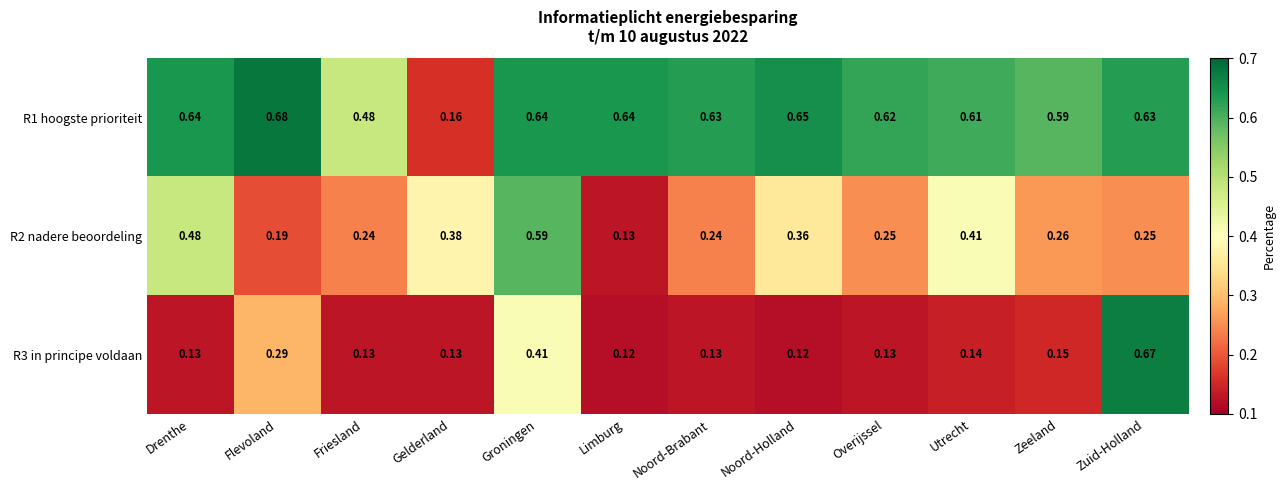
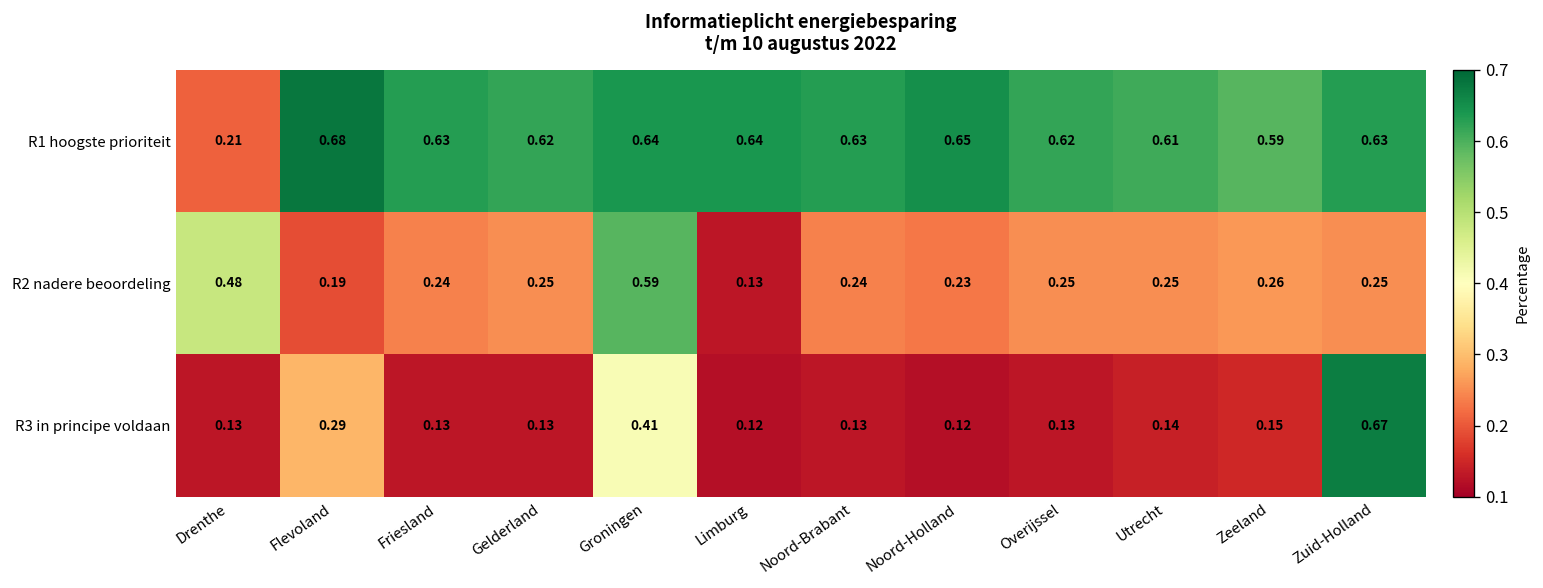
  {
    "R1 hoogste prioriteit": {
-     "Drenthe": 0.64,
+     "Drenthe": 0.21,
      "Flevoland": 0.68,
-     "Friesland": 0.48,
-     "Gelderland": 0.16,
+     "Friesland": 0.63,
+     "Gelderland": 0.62,
      "Groningen": 0.64,
      "Limburg": 0.64,
      "Noord-Brabant": 0.63,
      "Noord-Holland": 0.65,
      "Overijssel": 0.62,
      "Utrecht": 0.61,
      "Zeeland": 0.59,
      "Zuid-Holland": 0.63
    },
    "R2 nadere beoordeling": {
      "Drenthe": 0.48,
      "Flevoland": 0.19,
      "Friesland": 0.24,
-     "Gelderland": 0.38,
+     "Gelderland": 0.25,
      "Groningen": 0.59,
      "Limburg": 0.13,
      "Noord-Brabant": 0.24,
-     "Noord-Holland": 0.36,
+     "Noord-Holland": 0.23,
      "Overijssel": 0.25,
-     "Utrecht": 0.41,
+     "Utrecht": 0.25,
      "Zeeland": 0.26,
      "Zuid-Holland": 0.25
    },
    "R3 in principe voldaan": {
      "Drenthe": 0.13,
      "Flevoland": 0.29,
      "Friesland": 0.13,
      "Gelderland": 0.13,
      "Groningen": 0.41,
      "Limburg": 0.12,
      "Noord-Brabant": 0.13,
      "Noord-Holland": 0.12,
      "Overijssel": 0.13,
      "Utrecht": 0.14,
      "Zeeland": 0.15,
      "Zuid-Holland": 0.67
    }
  }
